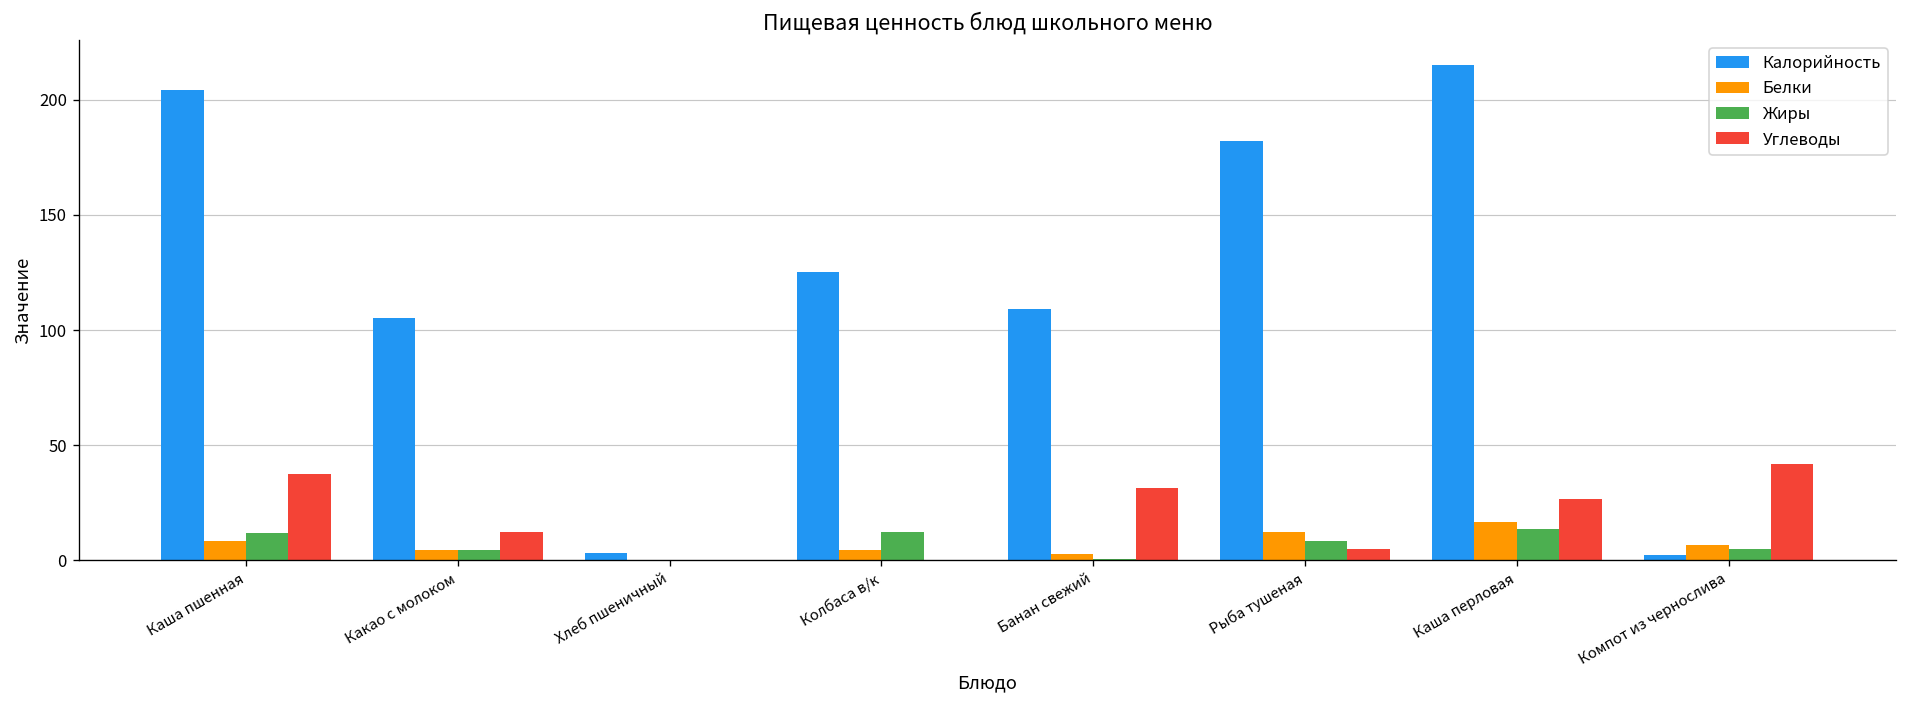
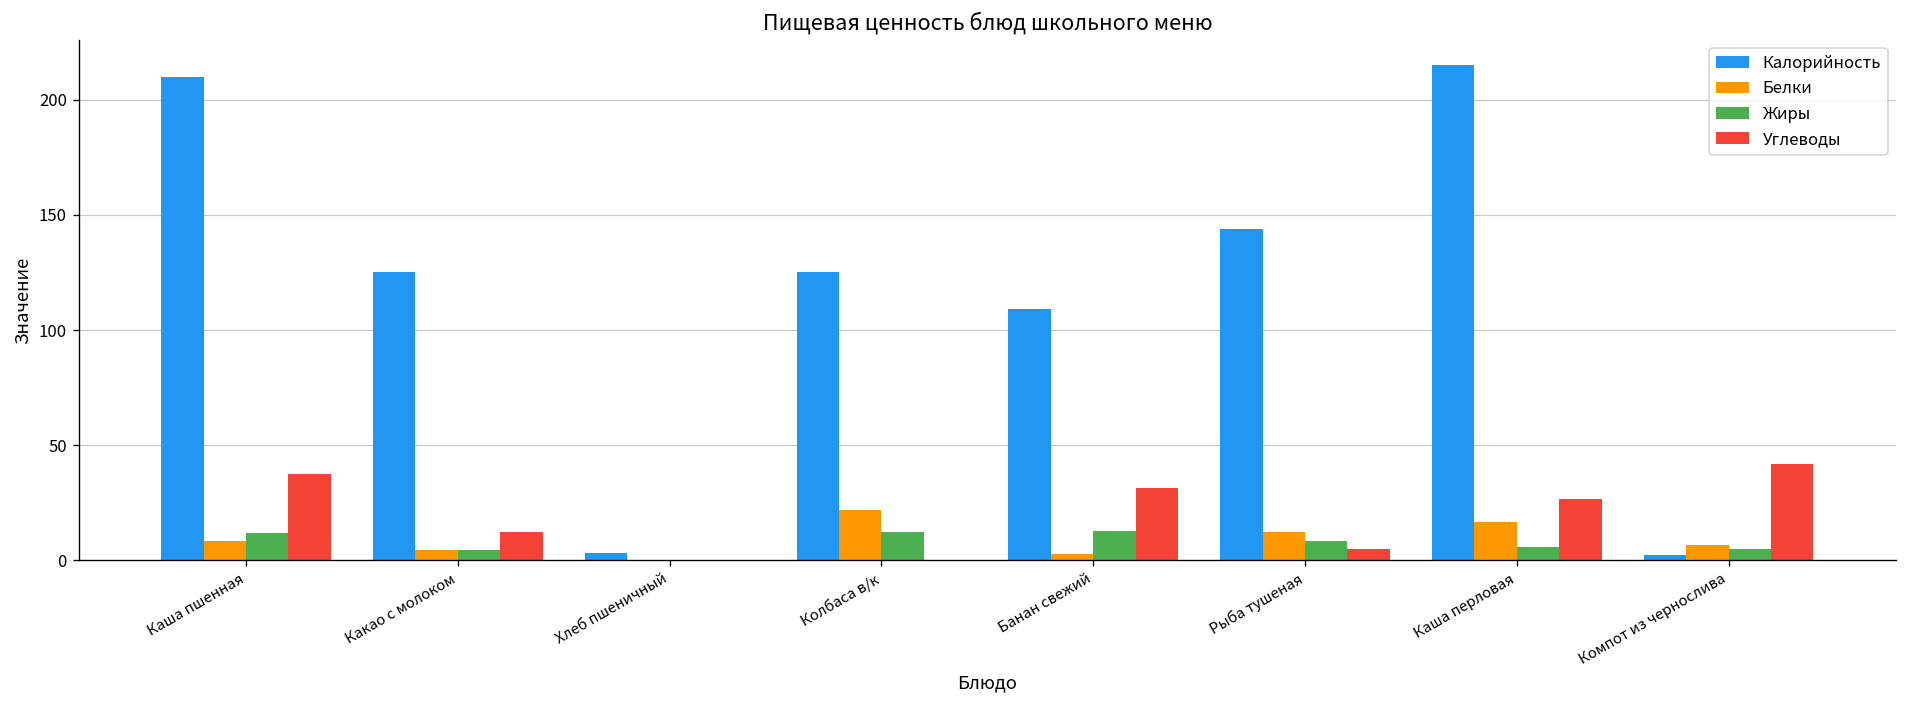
  {
    "Калорийность": {
-     "Каша пшенная": 204,
-     "Какао с молоком": 105,
+     "Каша пшенная": 210,
+     "Какао с молоком": 125,
      "Хлеб пшеничный": 3,
      "Колбаса в/к": 125,
      "Банан свежий": 109,
-     "Рыба тушеная": 182,
+     "Рыба тушеная": 144,
      "Каша перловая": 215,
      "Компот из чернослива": 2
    },
    "Белки": {
      "Каша пшенная": 8,
      "Какао с молоком": 5,
      "Хлеб пшеничный": 0,
-     "Колбаса в/к": 5,
+     "Колбаса в/к": 22,
      "Банан свежий": 3,
      "Рыба тушеная": 12,
      "Каша перловая": 17,
      "Компот из чернослива": 7
    },
    "Жиры": {
      "Каша пшенная": 12,
      "Какао с молоком": 4,
      "Хлеб пшеничный": 0,
      "Колбаса в/к": 12,
-     "Банан свежий": 1,
+     "Банан свежий": 13,
      "Рыба тушеная": 8,
-     "Каша перловая": 14,
+     "Каша перловая": 6,
      "Компот из чернослива": 5
    },
    "Углеводы": {
      "Каша пшенная": 38,
      "Какао с молоком": 13,
      "Хлеб пшеничный": 0,
      "Банан свежий": 32,
      "Рыба тушеная": 5,
      "Каша перловая": 27,
      "Компот из чернослива": 42
    }
  }
